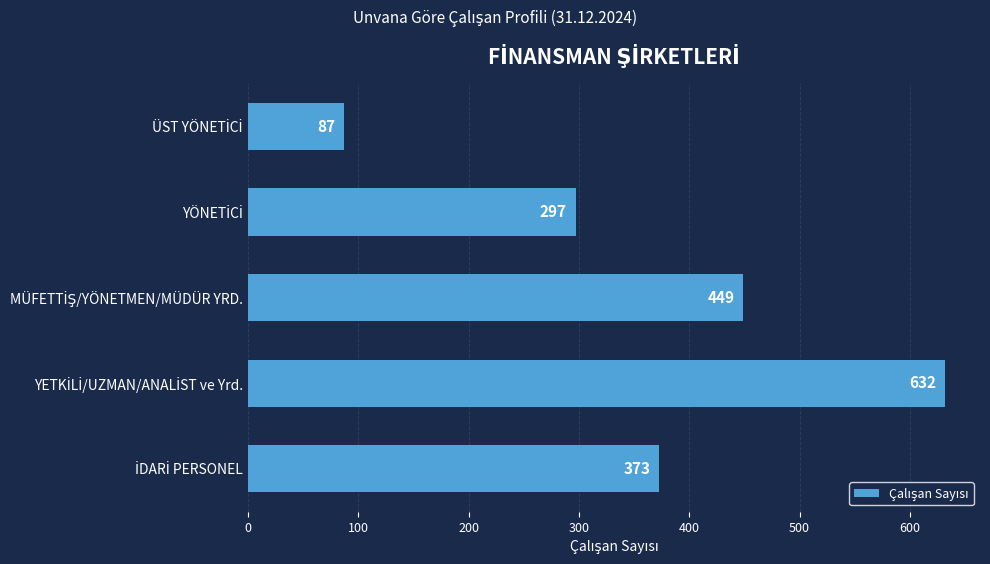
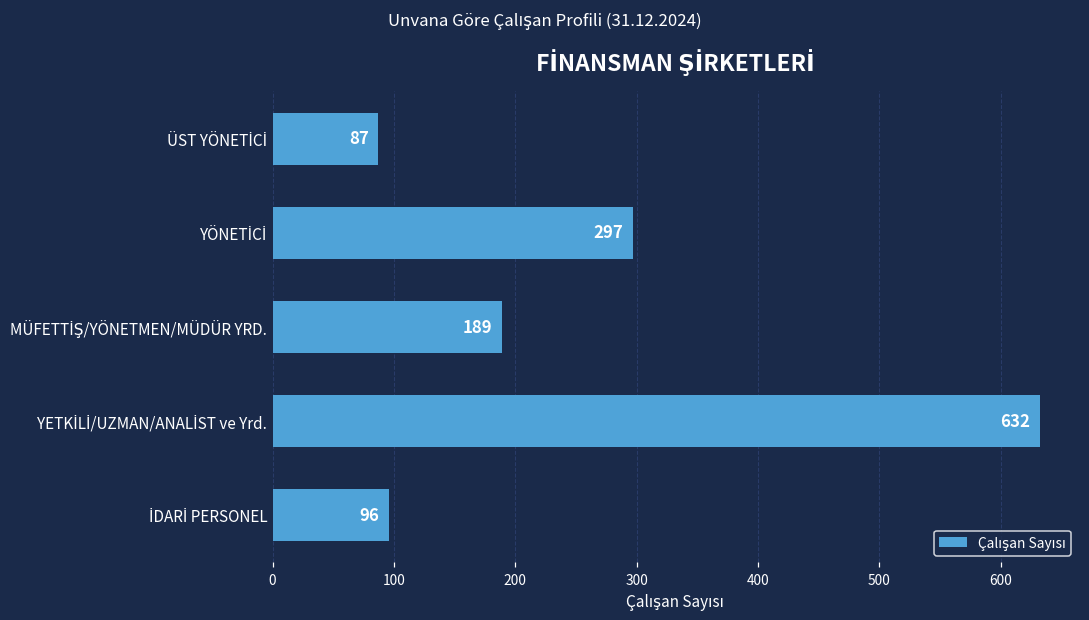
  {
    "ÜST YÖNETİCİ": 87,
    "YÖNETİCİ": 297,
-   "MÜFETTİŞ/YÖNETMEN/MÜDÜR YRD.": 449,
+   "MÜFETTİŞ/YÖNETMEN/MÜDÜR YRD.": 189,
    "YETKİLİ/UZMAN/ANALİST ve Yrd.": 632,
-   "İDARİ PERSONEL": 373
+   "İDARİ PERSONEL": 96
  }
